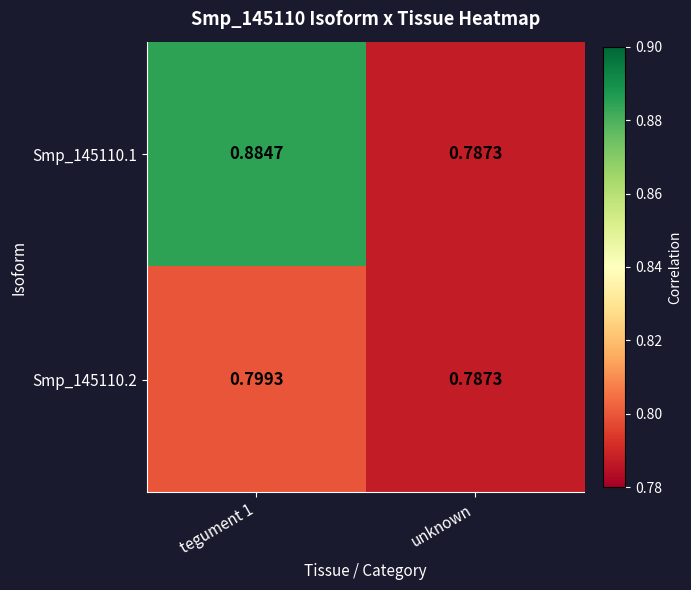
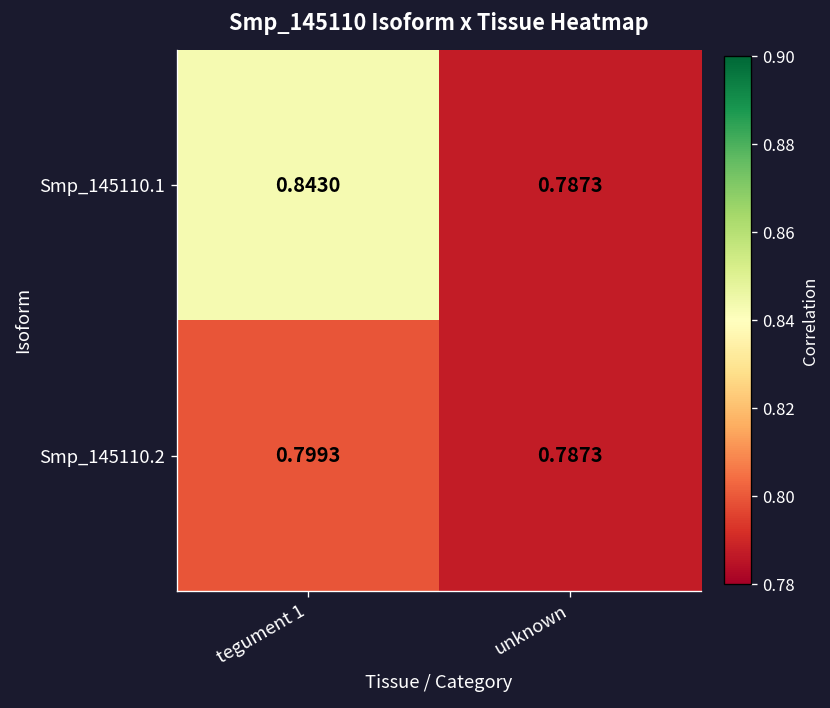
  {
    "Smp_145110.1": {
-     "tegument 1": 0.8847,
+     "tegument 1": 0.8430,
      "unknown": 0.7873
    },
    "Smp_145110.2": {
      "tegument 1": 0.7993,
      "unknown": 0.7873
    }
  }
